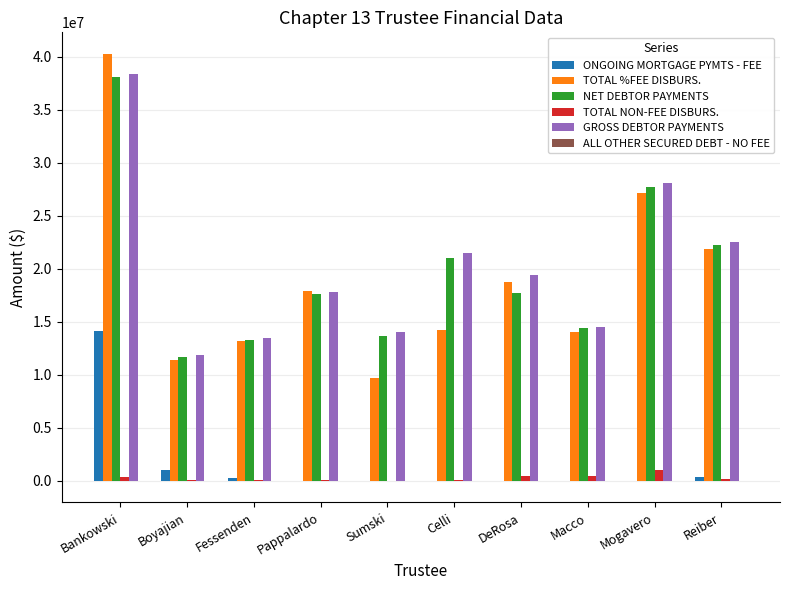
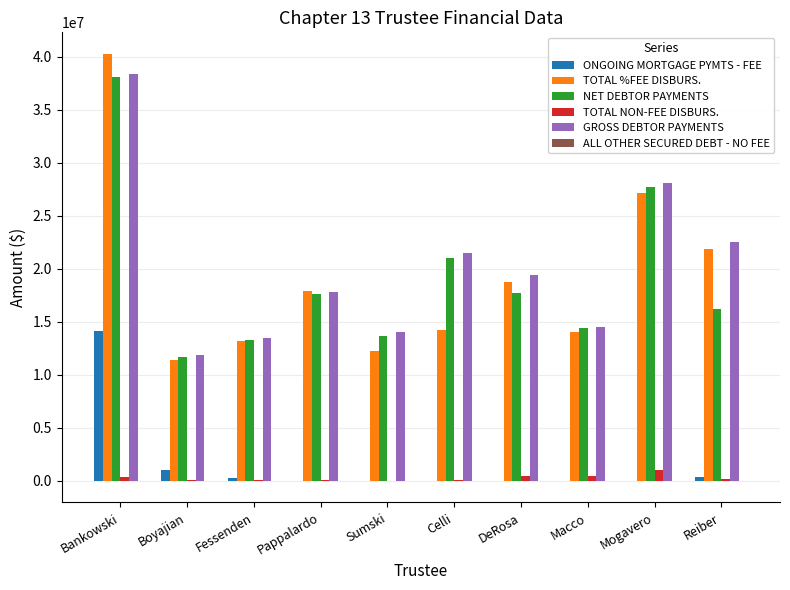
  {
    "ONGOING MORTGAGE PYMTS - FEE": {
      "Bankowski": 14200000,
      "Boyajian": 1100000,
      "Fessenden": 300000,
      "Pappalardo": 0,
      "Celli": 0,
      "DeRosa": 0,
      "Macco": 0,
      "Mogavero": 0,
      "Reiber": 300000
    },
    "TOTAL %FEE DISBURS.": {
      "Bankowski": 40300000,
      "Boyajian": 11400000,
      "Fessenden": 13200000,
      "Pappalardo": 18000000,
-     "Sumski": 9700000,
+     "Sumski": 12200000,
      "Celli": 14200000,
      "DeRosa": 18800000,
      "Macco": 14000000,
      "Mogavero": 27200000,
      "Reiber": 21900000
    },
    "NET DEBTOR PAYMENTS": {
      "Bankowski": 38100000,
      "Boyajian": 11700000,
      "Fessenden": 13300000,
      "Pappalardo": 17600000,
      "Sumski": 13700000,
      "Celli": 21000000,
      "DeRosa": 17700000,
      "Macco": 14400000,
      "Mogavero": 27700000,
-     "Reiber": 22200000
+     "Reiber": 16300000
    },
    "TOTAL NON-FEE DISBURS.": {
      "Bankowski": 400000,
      "Sumski": 0,
      "DeRosa": 400000,
      "Macco": 500000,
      "Mogavero": 1000000
    },
    "GROSS DEBTOR PAYMENTS": {
      "Bankowski": 38400000,
      "Boyajian": 11800000,
      "Fessenden": 13500000,
      "Pappalardo": 17800000,
      "Sumski": 14000000,
      "Celli": 21500000,
      "DeRosa": 19400000,
      "Macco": 14500000,
      "Mogavero": 28100000,
      "Reiber": 22500000
    },
    "ALL OTHER SECURED DEBT - NO FEE": {
      "Bankowski": 0,
      "Boyajian": 0,
      "Fessenden": 0,
      "Pappalardo": 0,
      "Sumski": 0
    }
  }
